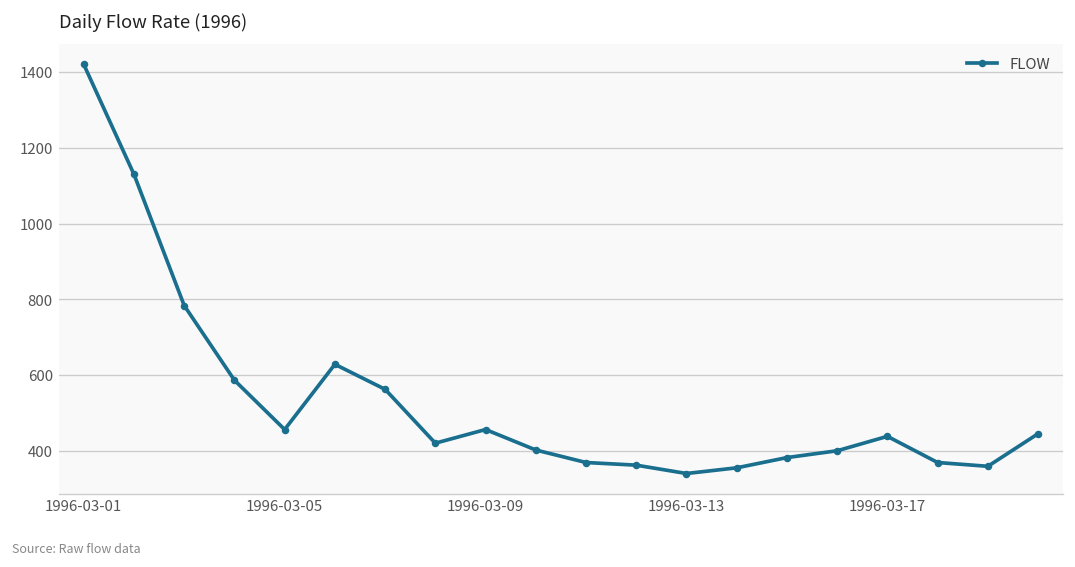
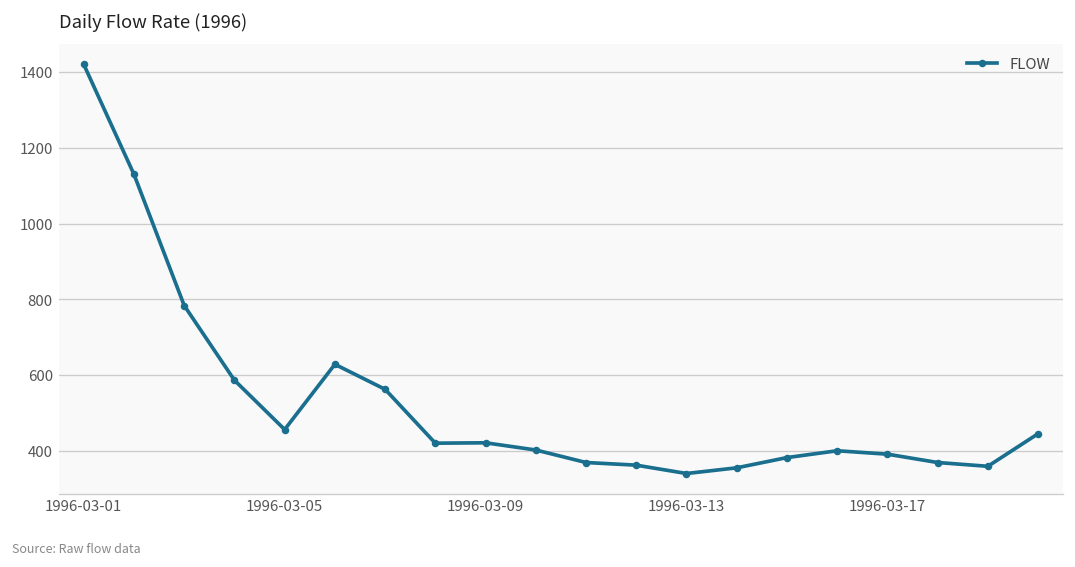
  {
    "1996-03-01": 1420,
    "1996-03-05": 460,
-   "1996-03-09": 460,
+   "1996-03-09": 420,
    "1996-03-13": 340,
-   "1996-03-17": 440
+   "1996-03-17": 390
  }
